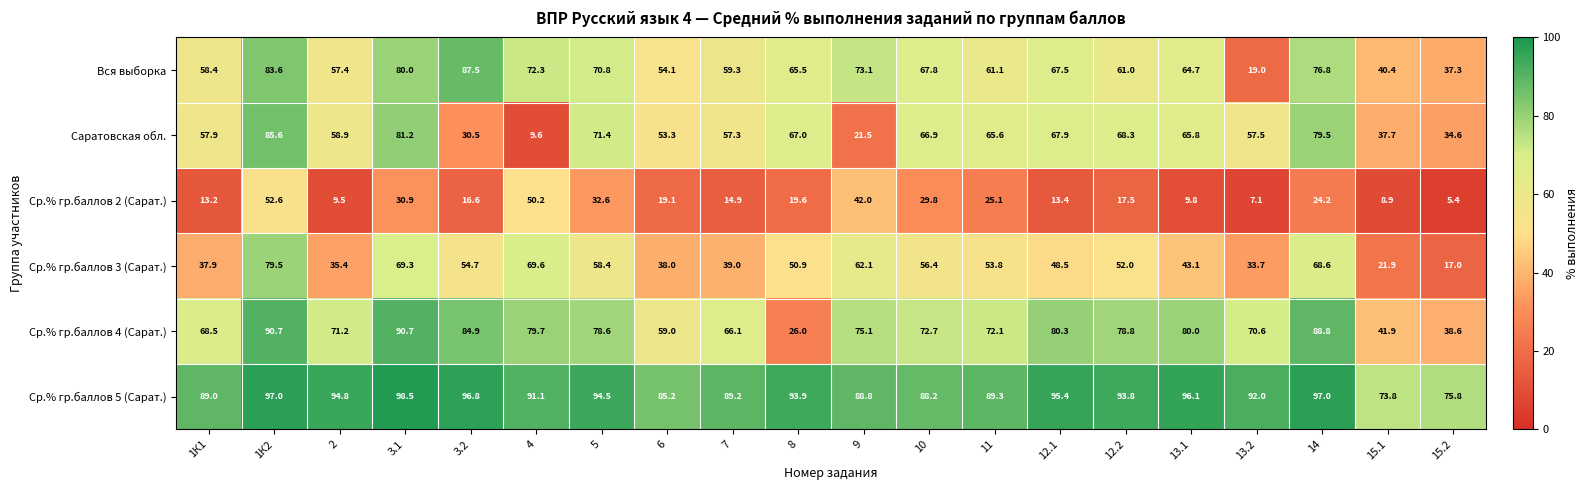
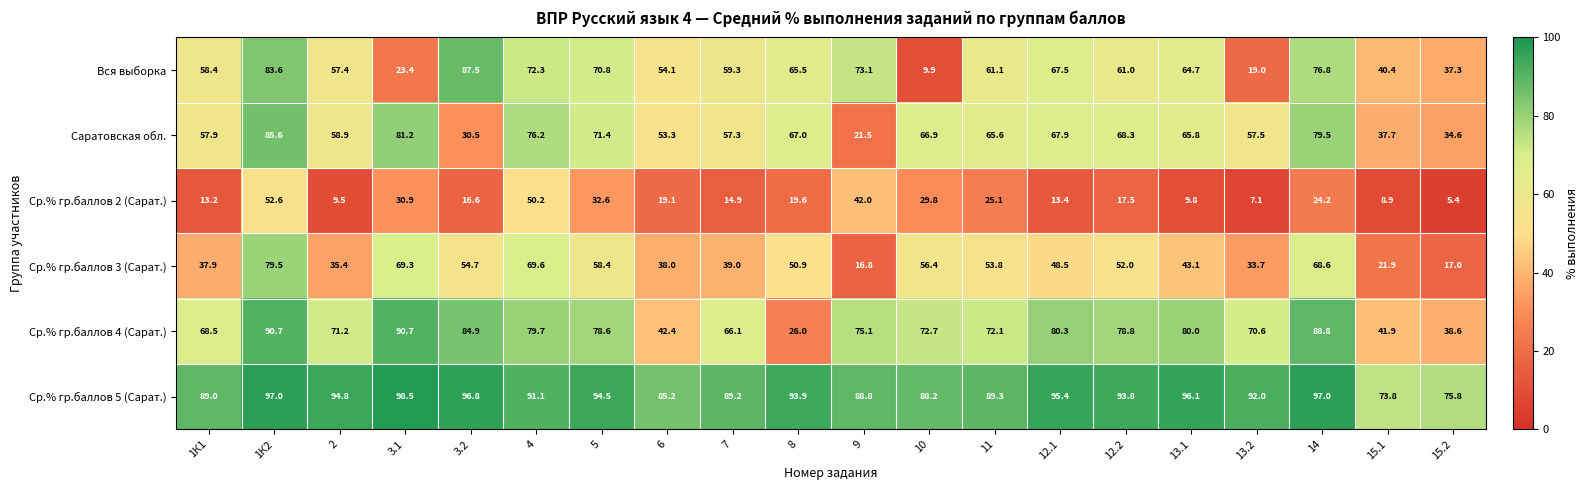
  {
    "Вся выборка": {
      "1К1": 58.4,
      "1К2": 83.6,
      "2": 57.4,
-     "3.1": 80.0,
+     "3.1": 23.4,
      "3.2": 87.5,
      "4": 72.3,
      "5": 70.8,
      "6": 54.1,
      "7": 59.3,
      "8": 65.5,
      "9": 73.1,
-     "10": 67.8,
+     "10": 9.9,
      "11": 61.1,
      "12.1": 67.5,
      "12.2": 61.0,
      "13.1": 64.7,
      "13.2": 19.0,
      "14": 76.8,
      "15.1": 40.4,
      "15.2": 37.3
    },
    "Саратовская обл.": {
      "1К1": 57.9,
      "1К2": 85.6,
      "2": 58.9,
      "3.1": 81.2,
      "3.2": 30.5,
-     "4": 9.6,
+     "4": 76.2,
      "5": 71.4,
      "6": 53.3,
      "7": 57.3,
      "8": 67.0,
      "9": 21.5,
      "10": 66.9,
      "11": 65.6,
      "12.1": 67.9,
      "12.2": 68.3,
      "13.1": 65.8,
      "13.2": 57.5,
      "14": 79.5,
      "15.1": 37.7,
      "15.2": 34.6
    },
    "Ср.% гр.баллов 2 (Сарат.)": {
      "1К1": 13.2,
      "1К2": 52.6,
      "2": 9.5,
      "3.1": 30.9,
      "3.2": 16.6,
      "4": 50.2,
      "5": 32.6,
      "6": 19.1,
      "7": 14.9,
      "8": 19.6,
      "9": 42.0,
      "10": 29.8,
      "11": 25.1,
      "12.1": 13.4,
      "12.2": 17.5,
      "13.1": 9.8,
      "13.2": 7.1,
      "14": 24.2,
      "15.1": 8.9,
      "15.2": 5.4
    },
    "Ср.% гр.баллов 3 (Сарат.)": {
      "1К1": 37.9,
      "1К2": 79.5,
      "2": 35.4,
      "3.1": 69.3,
      "3.2": 54.7,
      "4": 69.6,
      "5": 58.4,
      "6": 38.0,
      "7": 39.0,
      "8": 50.9,
-     "9": 62.1,
+     "9": 16.8,
      "10": 56.4,
      "11": 53.8,
      "12.1": 48.5,
      "12.2": 52.0,
      "13.1": 43.1,
      "13.2": 33.7,
      "14": 68.6,
      "15.1": 21.9,
      "15.2": 17.0
    },
    "Ср.% гр.баллов 4 (Сарат.)": {
      "1К1": 68.5,
      "1К2": 90.7,
      "2": 71.2,
      "3.1": 90.7,
      "3.2": 84.9,
      "4": 79.7,
      "5": 78.6,
-     "6": 59.0,
+     "6": 42.4,
      "7": 66.1,
      "8": 26.0,
      "9": 75.1,
      "10": 72.7,
      "11": 72.1,
      "12.1": 80.3,
      "12.2": 78.8,
      "13.1": 80.0,
      "13.2": 70.6,
      "14": 88.8,
      "15.1": 41.9,
      "15.2": 38.6
    },
    "Ср.% гр.баллов 5 (Сарат.)": {
      "1К1": 89.0,
      "1К2": 97.0,
      "2": 94.8,
      "3.1": 98.5,
      "3.2": 96.8,
      "4": 91.1,
      "5": 94.5,
      "6": 85.2,
      "7": 89.2,
      "8": 93.9,
      "9": 88.8,
      "10": 88.2,
      "11": 89.3,
      "12.1": 95.4,
      "12.2": 93.8,
      "13.1": 96.1,
      "13.2": 92.0,
      "14": 97.0,
      "15.1": 73.8,
      "15.2": 75.8
    }
  }
